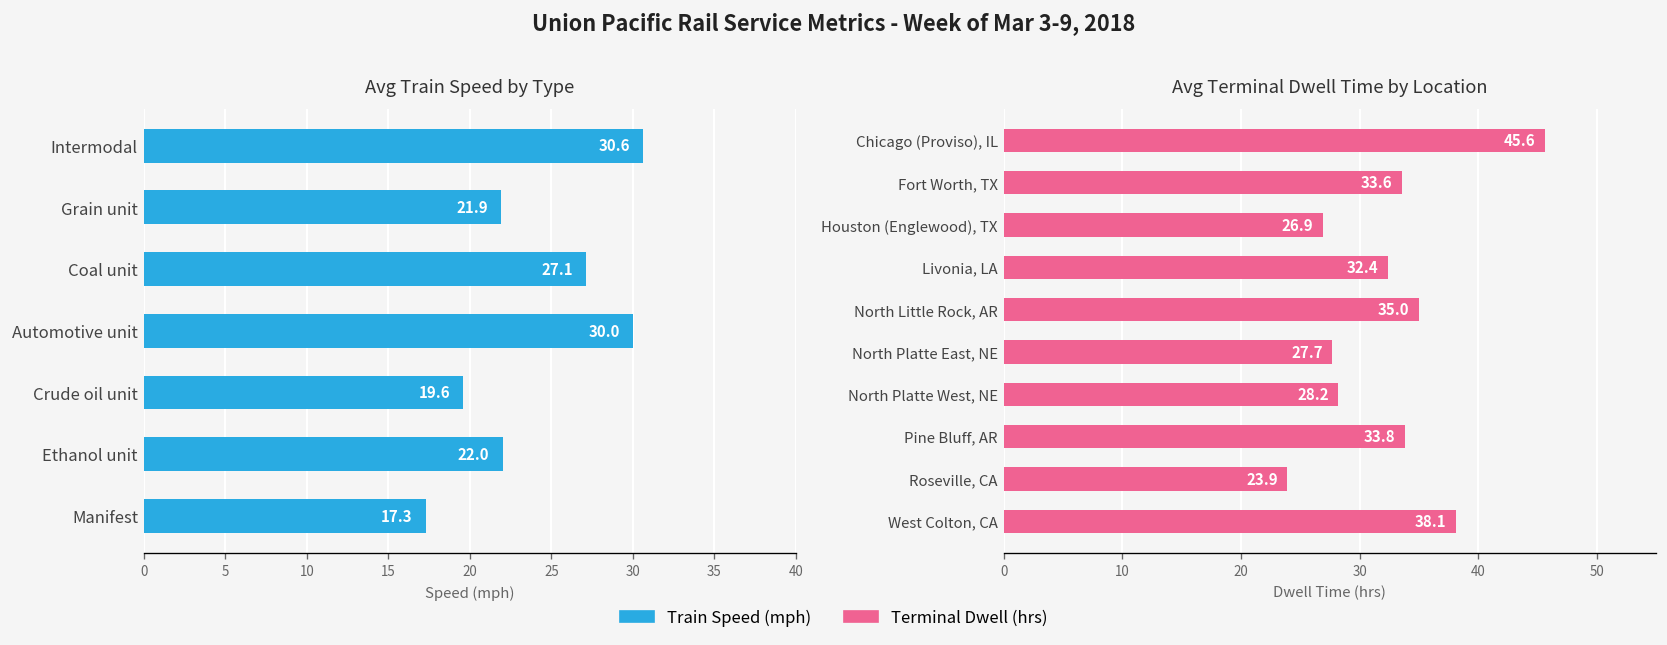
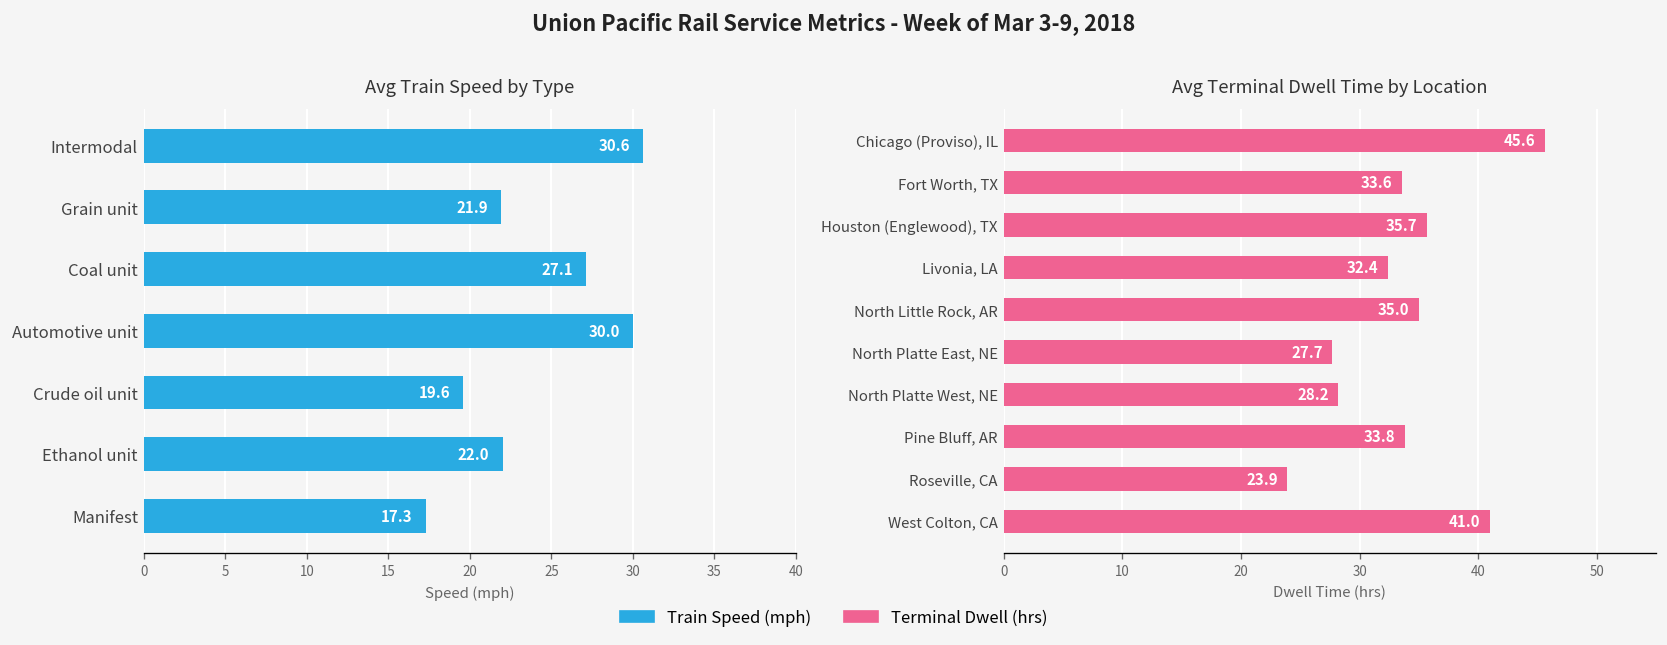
  {
    "Avg Train Speed by Type": {
      "Intermodal": 30.6,
      "Grain unit": 21.9,
      "Coal unit": 27.1,
      "Automotive unit": 30.0,
      "Crude oil unit": 19.6,
      "Ethanol unit": 22.0,
      "Manifest": 17.3
    },
    "Avg Terminal Dwell Time by Location": {
      "Chicago (Proviso), IL": 45.6,
      "Fort Worth, TX": 33.6,
-     "Houston (Englewood), TX": 26.9,
+     "Houston (Englewood), TX": 35.7,
      "Livonia, LA": 32.4,
      "North Little Rock, AR": 35.0,
      "North Platte East, NE": 27.7,
      "North Platte West, NE": 28.2,
      "Pine Bluff, AR": 33.8,
      "Roseville, CA": 23.9,
-     "West Colton, CA": 38.1
+     "West Colton, CA": 41.0
    }
  }
